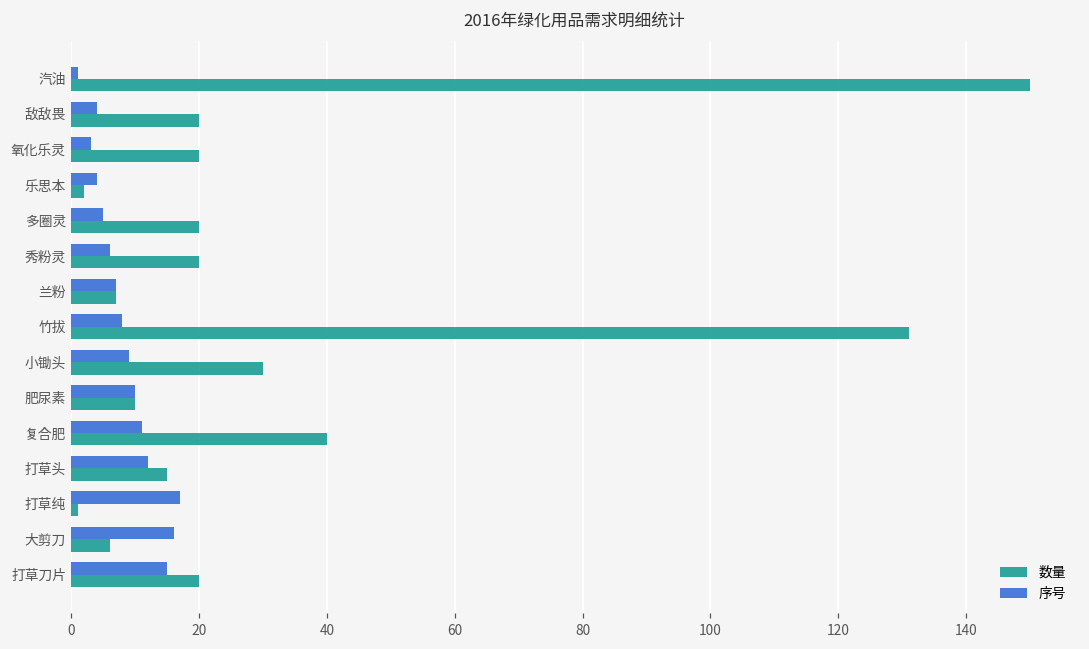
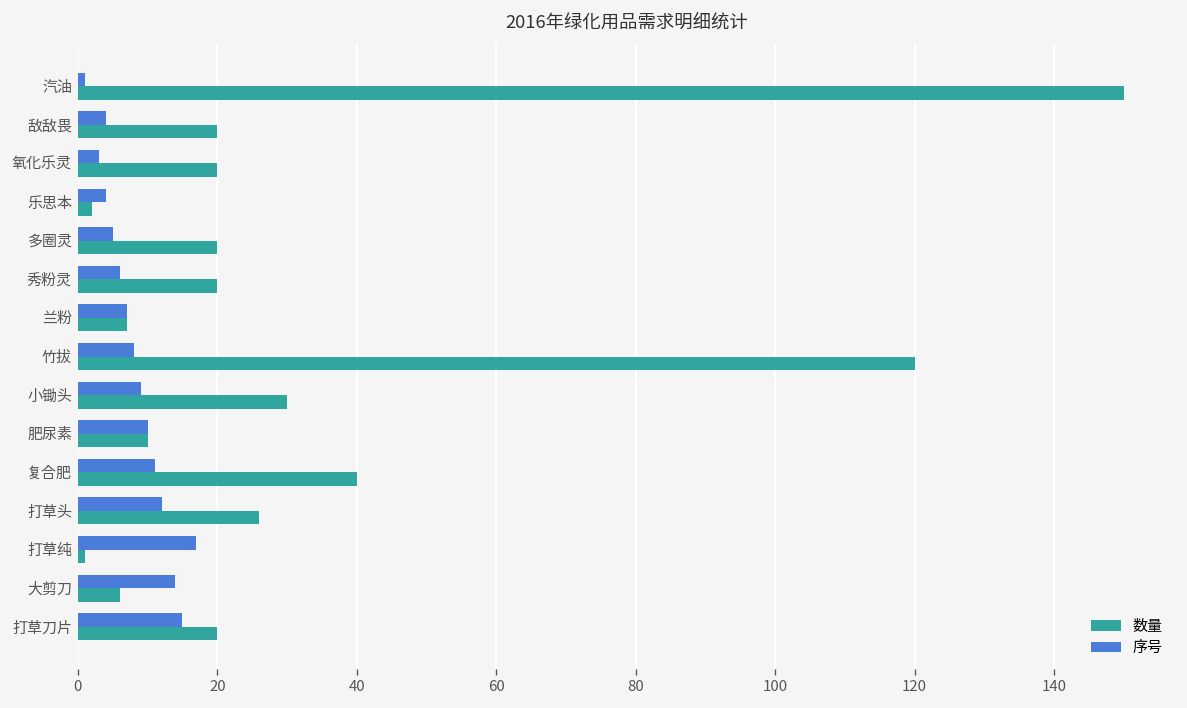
  {
    "数量": {
      "汽油": 150,
      "敌敌畏": 20,
      "氧化乐灵": 20,
      "乐思本": 2,
      "多圈灵": 20,
      "秀粉灵": 20,
      "兰粉": 7,
-     "竹拔": 131,
+     "竹拔": 120,
      "小锄头": 30,
      "肥尿素": 10,
      "复合肥": 40,
-     "打草头": 15,
+     "打草头": 26,
      "打草纯": 1,
      "大剪刀": 6,
      "打草刀片": 20
    },
    "序号": {
      "汽油": 1,
      "敌敌畏": 4,
      "氧化乐灵": 3,
      "乐思本": 4,
      "多圈灵": 5,
      "秀粉灵": 6,
      "兰粉": 7,
      "竹拔": 8,
      "小锄头": 9,
      "肥尿素": 10,
      "复合肥": 11,
      "打草头": 12,
      "打草纯": 17,
-     "大剪刀": 16,
+     "大剪刀": 14,
      "打草刀片": 15
    }
  }
